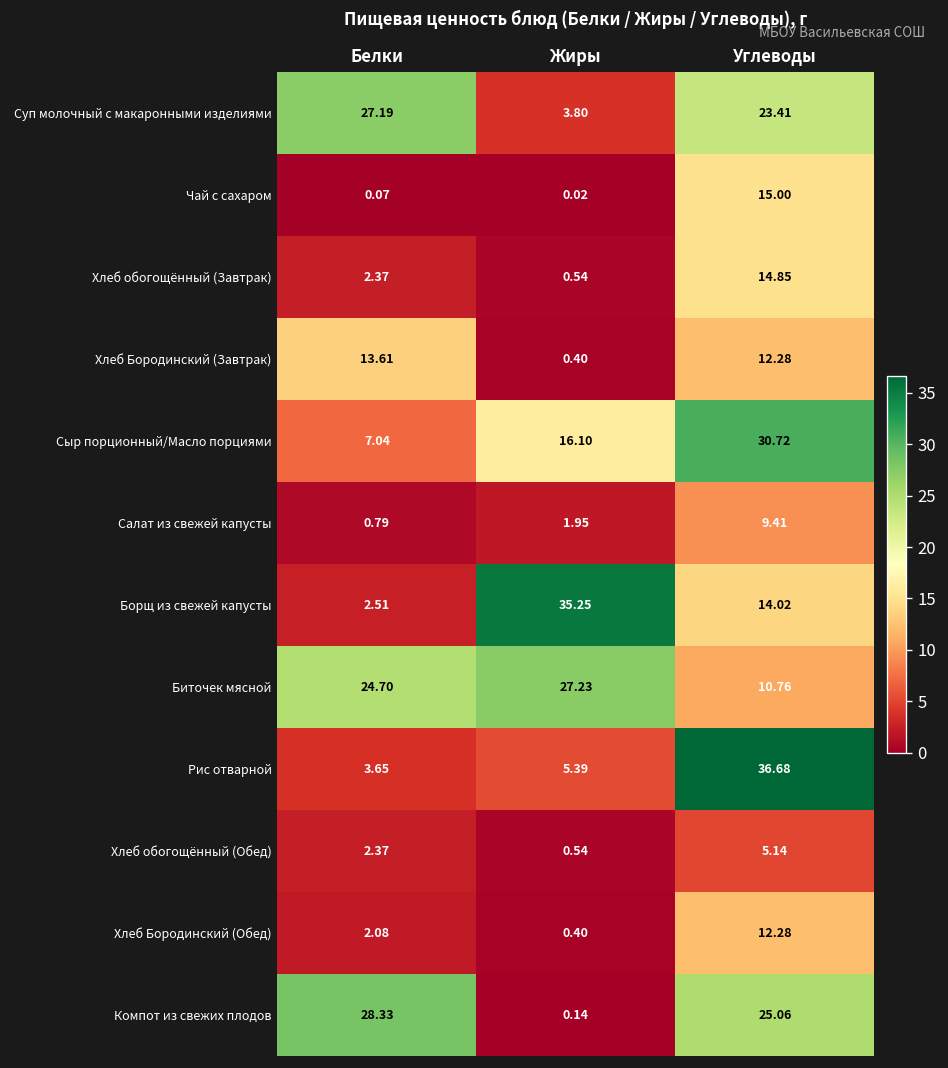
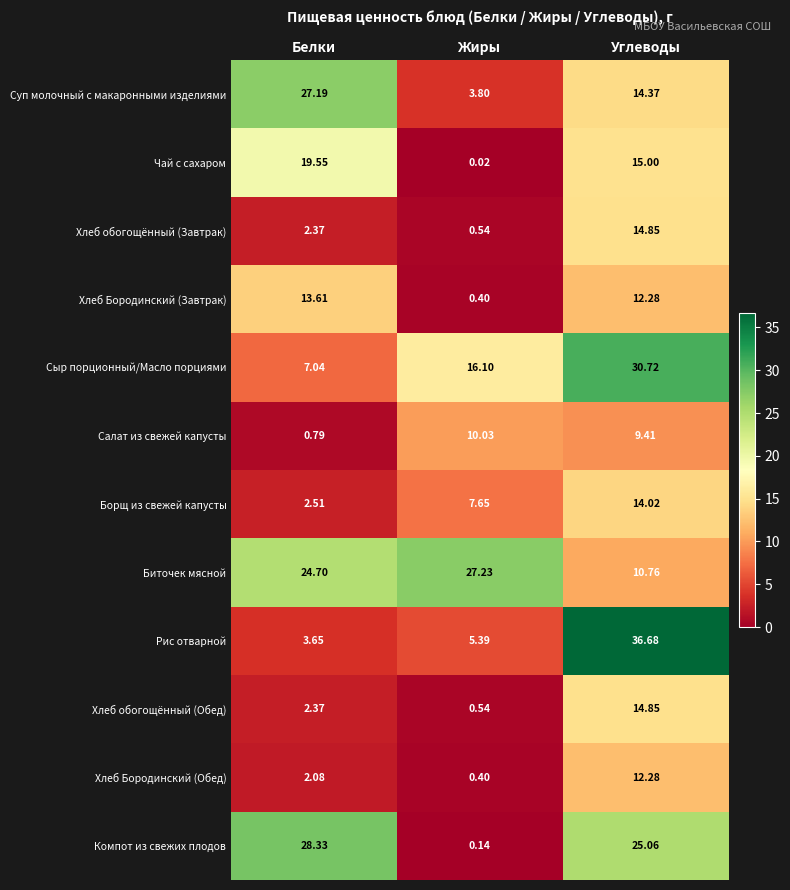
  {
    "Суп молочный с макаронными изделиями": {
      "Белки": 27.19,
      "Жиры": 3.80,
-     "Углеводы": 23.41
+     "Углеводы": 14.37
    },
    "Чай с сахаром": {
-     "Белки": 0.07,
+     "Белки": 19.55,
      "Жиры": 0.02,
      "Углеводы": 15.00
    },
    "Хлеб обогощённый (Завтрак)": {
      "Белки": 2.37,
      "Жиры": 0.54,
      "Углеводы": 14.85
    },
    "Хлеб Бородинский (Завтрак)": {
      "Белки": 13.61,
      "Жиры": 0.40,
      "Углеводы": 12.28
    },
    "Сыр порционный/Масло порциями": {
      "Белки": 7.04,
      "Жиры": 16.10,
      "Углеводы": 30.72
    },
    "Салат из свежей капусты": {
      "Белки": 0.79,
-     "Жиры": 1.95,
+     "Жиры": 10.03,
      "Углеводы": 9.41
    },
    "Борщ из свежей капусты": {
      "Белки": 2.51,
-     "Жиры": 35.25,
+     "Жиры": 7.65,
      "Углеводы": 14.02
    },
    "Биточек мясной": {
      "Белки": 24.70,
      "Жиры": 27.23,
      "Углеводы": 10.76
    },
    "Рис отварной": {
      "Белки": 3.65,
      "Жиры": 5.39,
      "Углеводы": 36.68
    },
    "Хлеб обогощённый (Обед)": {
      "Белки": 2.37,
      "Жиры": 0.54,
-     "Углеводы": 5.14
+     "Углеводы": 14.85
    },
    "Хлеб Бородинский (Обед)": {
      "Белки": 2.08,
      "Жиры": 0.40,
      "Углеводы": 12.28
    },
    "Компот из свежих плодов": {
      "Белки": 28.33,
      "Жиры": 0.14,
      "Углеводы": 25.06
    }
  }
